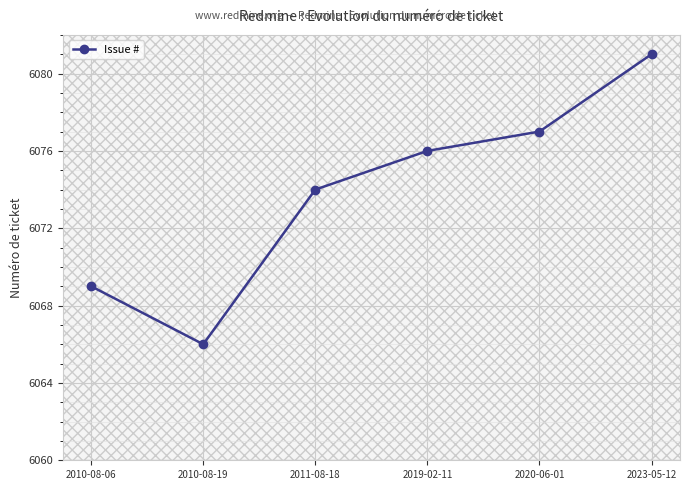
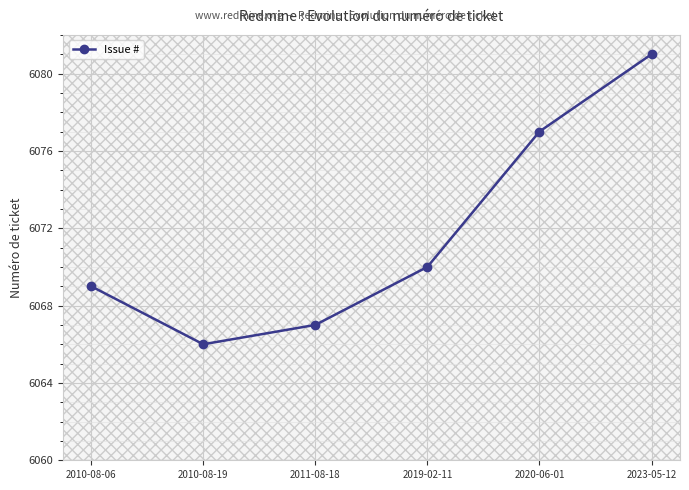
  {
    "Issue #": {
      "2010-08-06": 6069,
      "2010-08-19": 6066,
-     "2011-08-18": 6074,
-     "2019-02-11": 6076,
+     "2011-08-18": 6067,
+     "2019-02-11": 6070,
      "2020-06-01": 6077,
      "2023-05-12": 6081
    }
  }
